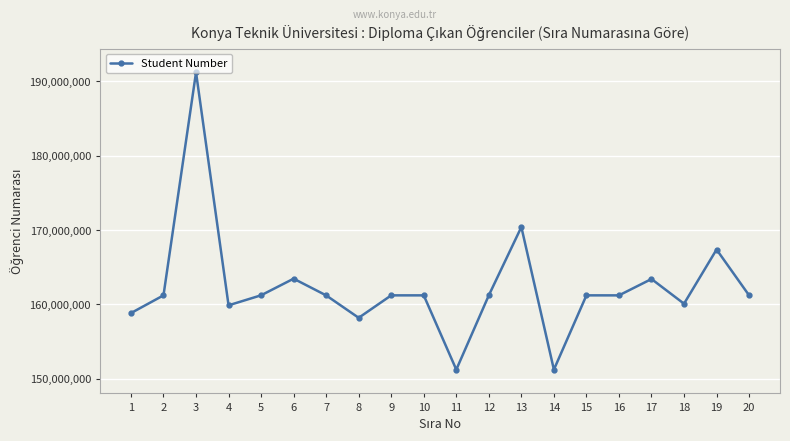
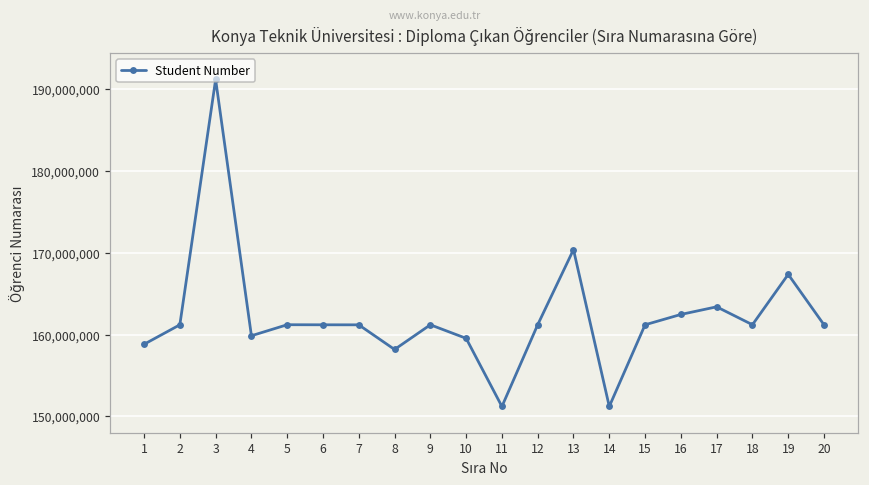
  {
    "1": "159,000,000",
    "2": "161,000,000",
    "4": "160,000,000",
    "5": "161,000,000",
-   "6": "163,000,000",
+   "6": "161,000,000",
    "7": "161,000,000",
    "8": "158,000,000",
    "9": "161,000,000",
-   "10": "161,000,000",
+   "10": "160,000,000",
    "11": "151,000,000",
    "12": "161,000,000",
    "13": "170,000,000",
    "14": "151,000,000",
    "15": "161,000,000",
-   "16": "161,000,000",
+   "16": "162,000,000",
    "17": "163,000,000",
-   "18": "160,000,000",
+   "18": "161,000,000",
    "19": "167,000,000",
    "20": "161,000,000"
  }
